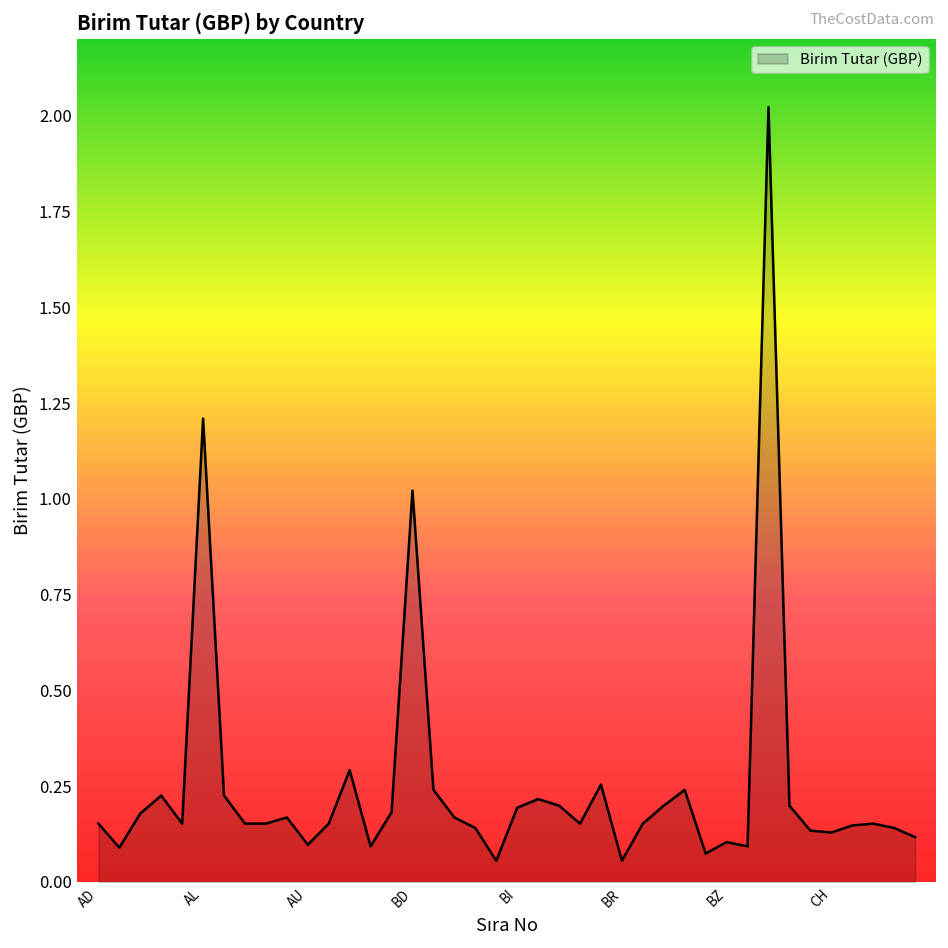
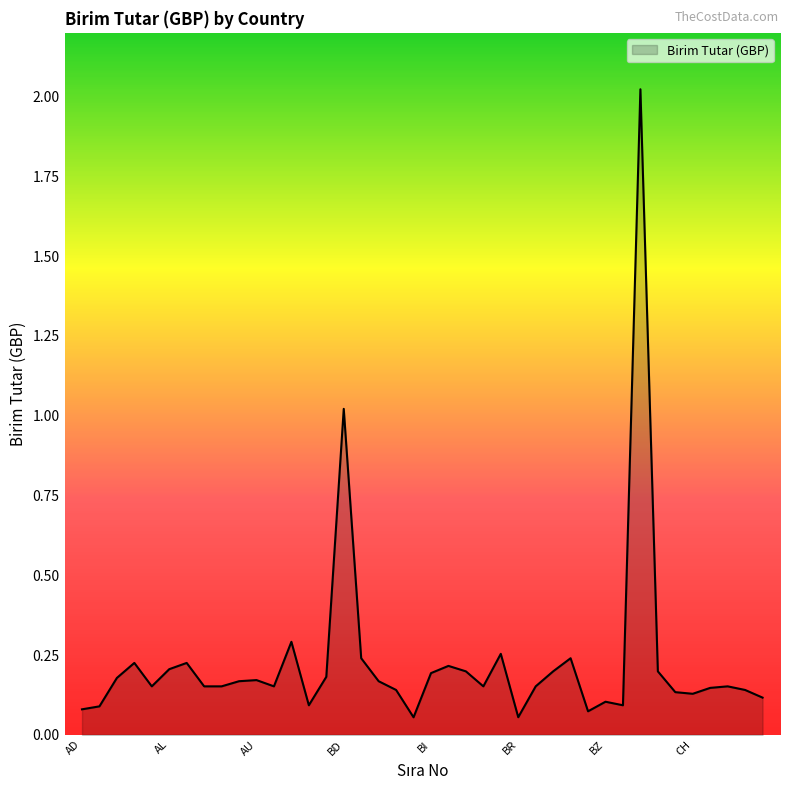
  {
-   "AD": 0.15,
-   "AL": 1.21,
-   "AU": 0.10,
+   "AD": 0.08,
+   "AL": 0.21,
+   "AU": 0.17,
    "BD": 1.02,
    "BI": 0.19,
    "BR": 0.06,
    "BZ": 0.10,
    "CH": 0.13
  }
